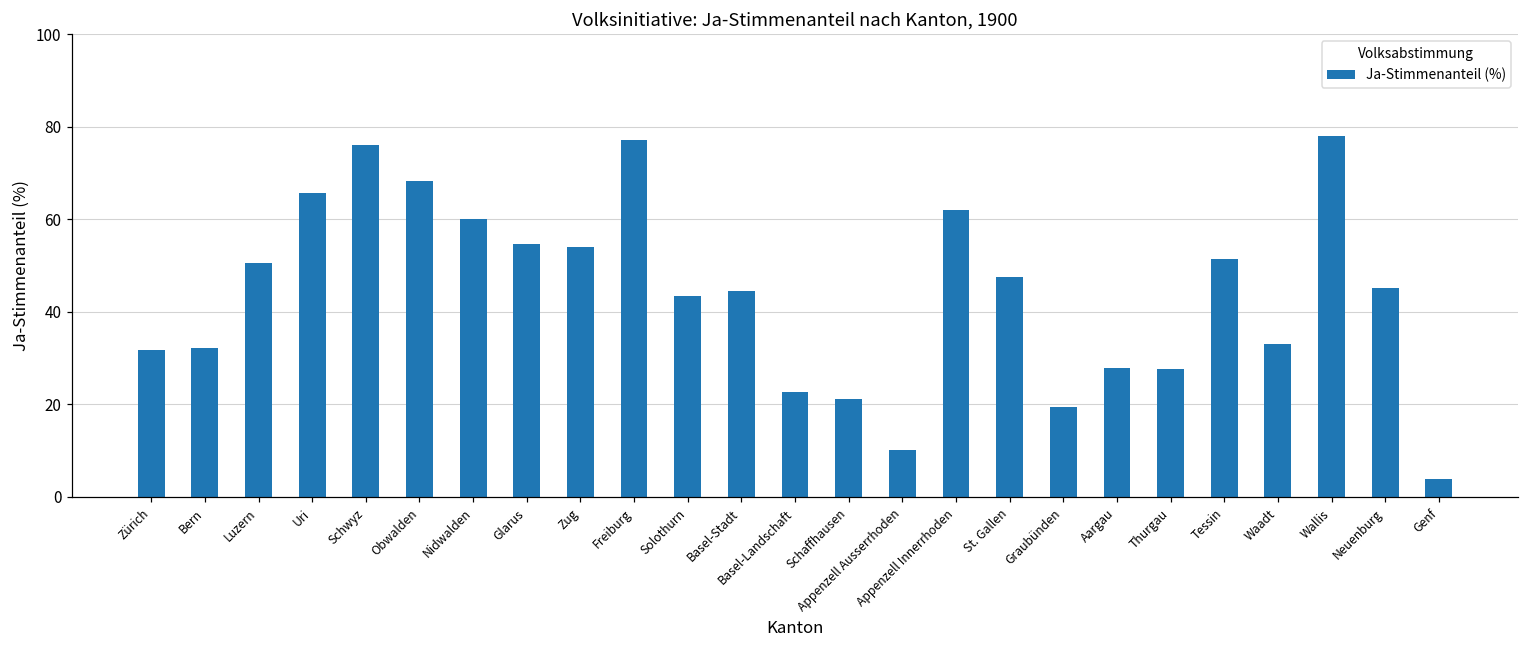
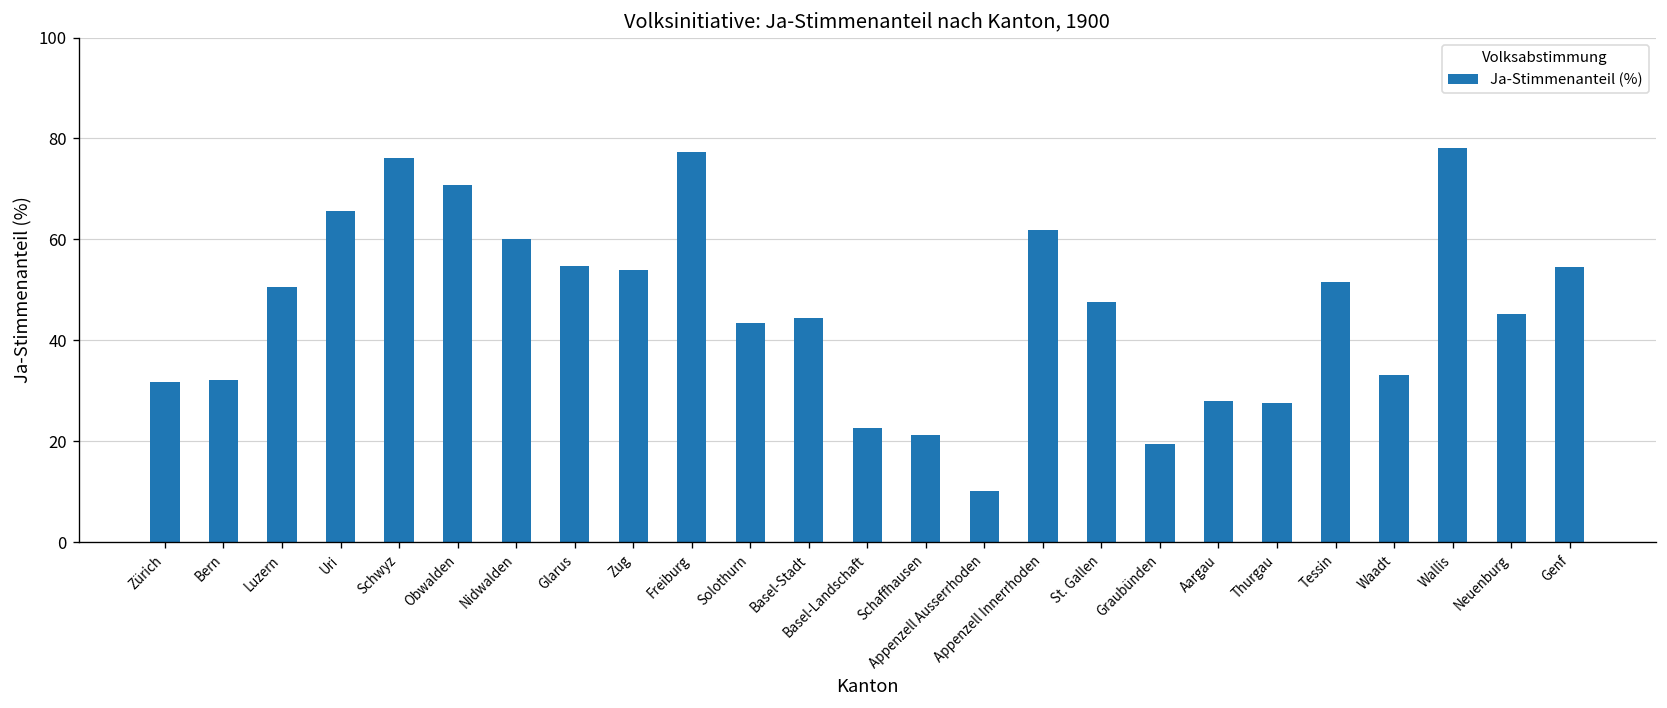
  {
    "Zürich": 32,
    "Bern": 32,
    "Luzern": 51,
    "Uri": 66,
    "Schwyz": 76,
-   "Obwalden": 68,
+   "Obwalden": 71,
    "Nidwalden": 60,
    "Glarus": 55,
    "Zug": 54,
    "Freiburg": 77,
    "Solothurn": 43,
    "Basel-Stadt": 44,
    "Basel-Landschaft": 23,
    "Schaffhausen": 21,
    "Appenzell Ausserrhoden": 10,
    "Appenzell Innerrhoden": 62,
    "St. Gallen": 48,
    "Graubünden": 19,
    "Aargau": 28,
    "Thurgau": 28,
    "Tessin": 52,
    "Waadt": 33,
    "Wallis": 78,
    "Neuenburg": 45,
-   "Genf": 4
+   "Genf": 54
  }
